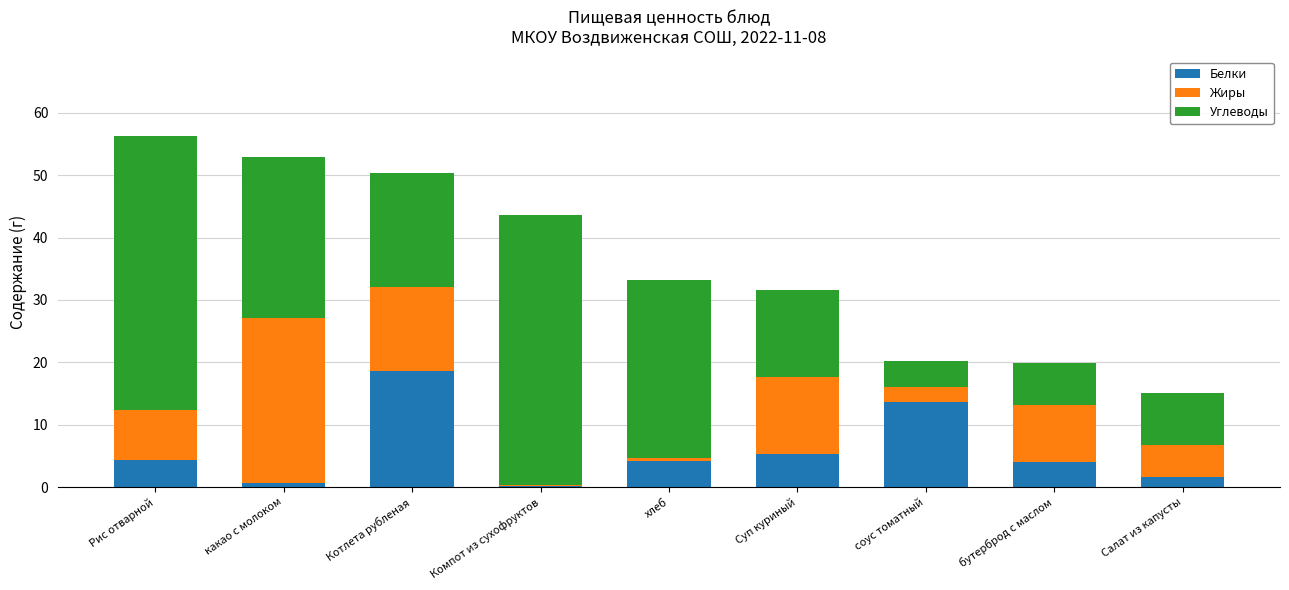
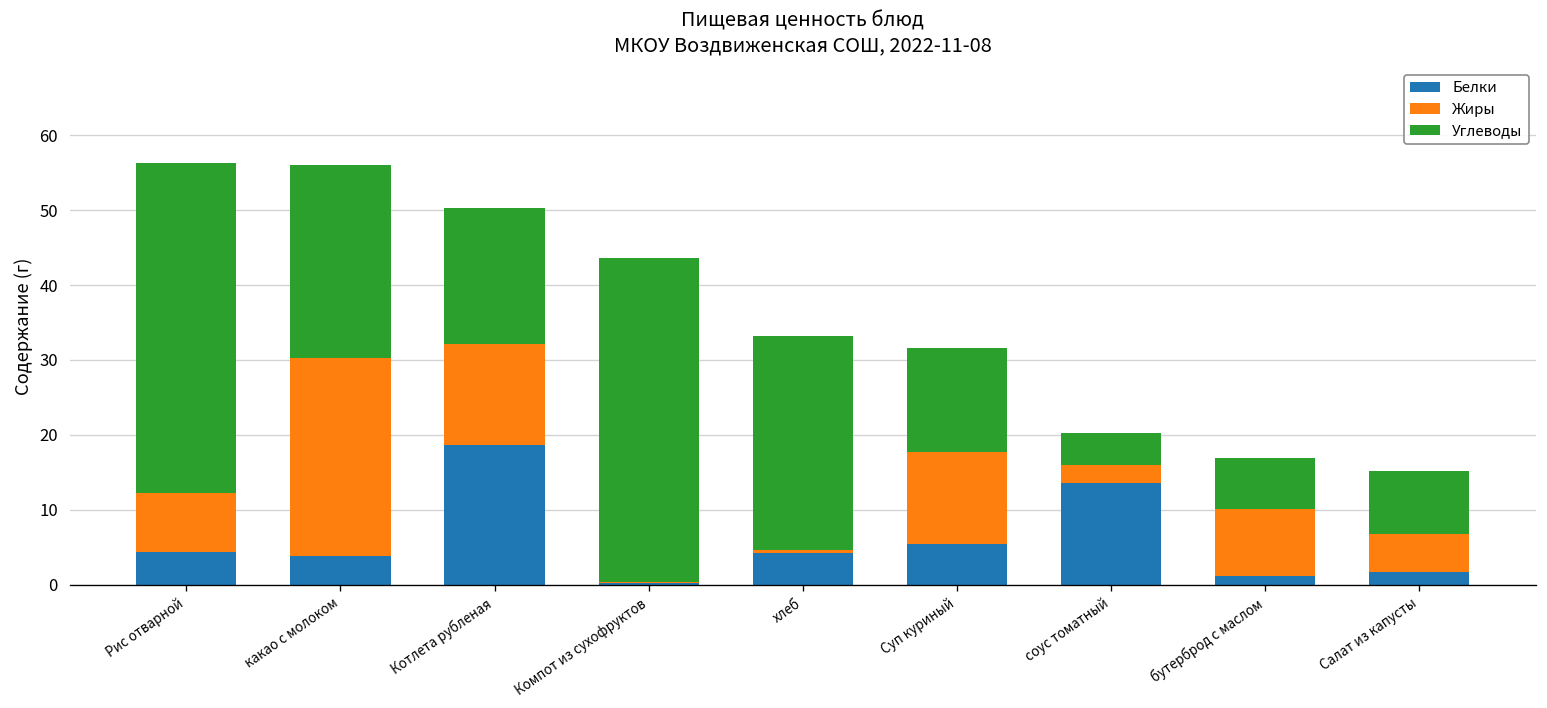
  {
    "Белки": {
      "Рис отварной": 4,
-     "какао с молоком": 1,
+     "какао с молоком": 4,
      "Котлета рубленая": 19,
      "хлеб": 4,
      "Суп куриный": 5,
      "соус томатный": 14,
-     "бутерброд с маслом": 4,
+     "бутерброд с маслом": 1,
      "Салат из капусты": 2
    },
    "Жиры": {
      "Рис отварной": 8,
      "какао с молоком": 26,
      "Котлета рубленая": 13,
      "хлеб": 0,
      "Суп куриный": 12,
      "соус томатный": 2,
      "бутерброд с маслом": 9,
      "Салат из капусты": 5
    },
    "Углеводы": {
      "Рис отварной": 44,
      "какао с молоком": 26,
      "Котлета рубленая": 18,
      "Компот из сухофруктов": 43,
      "хлеб": 28,
      "Суп куриный": 14,
      "соус томатный": 4,
      "бутерброд с маслом": 7,
      "Салат из капусты": 8
    }
  }
